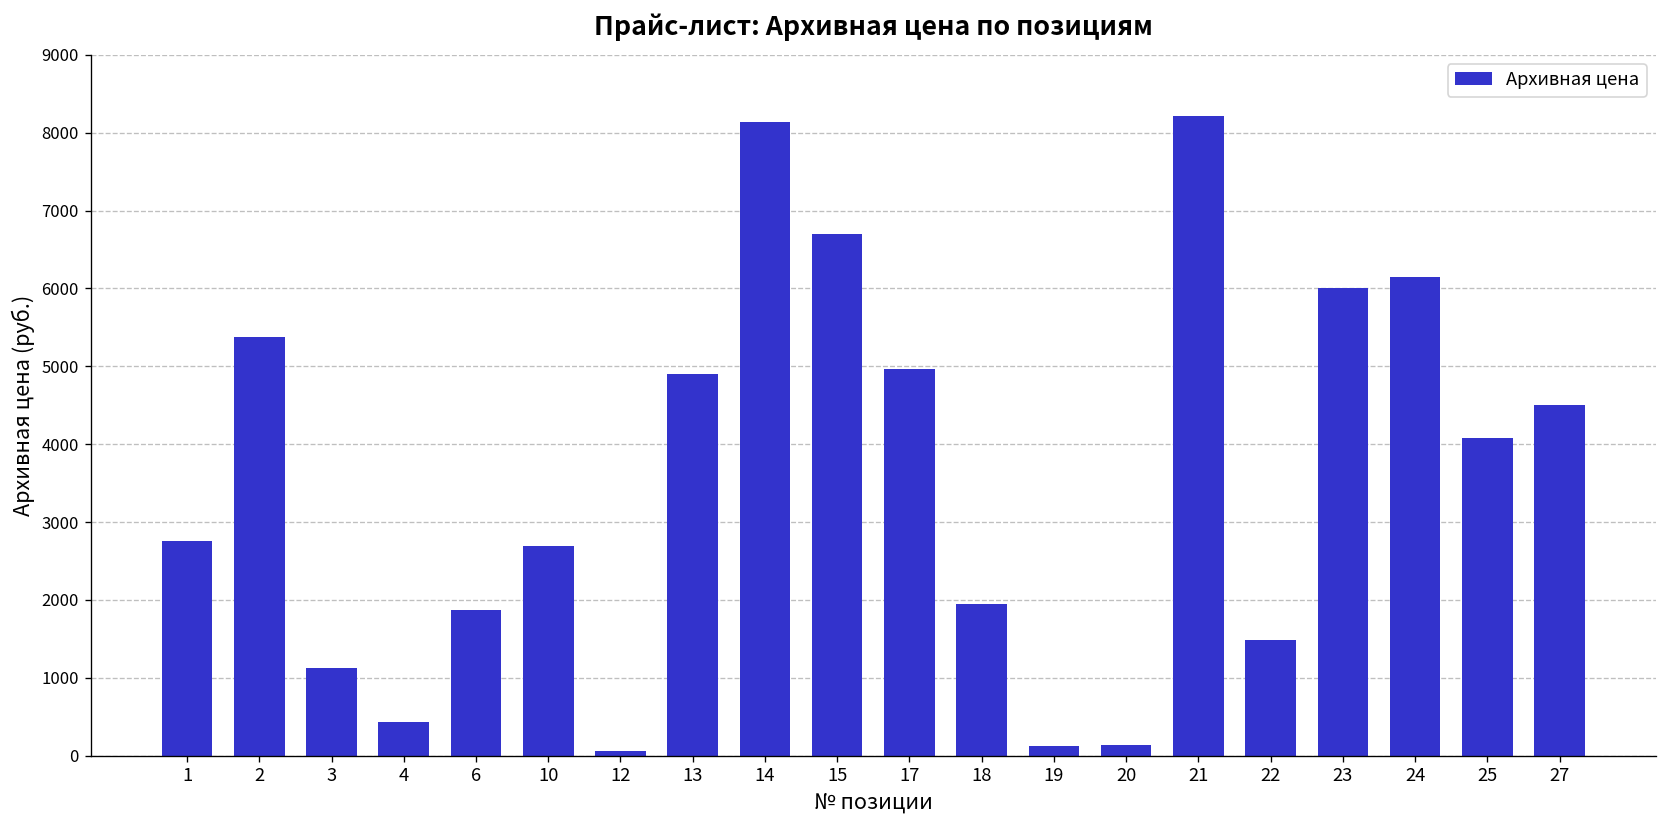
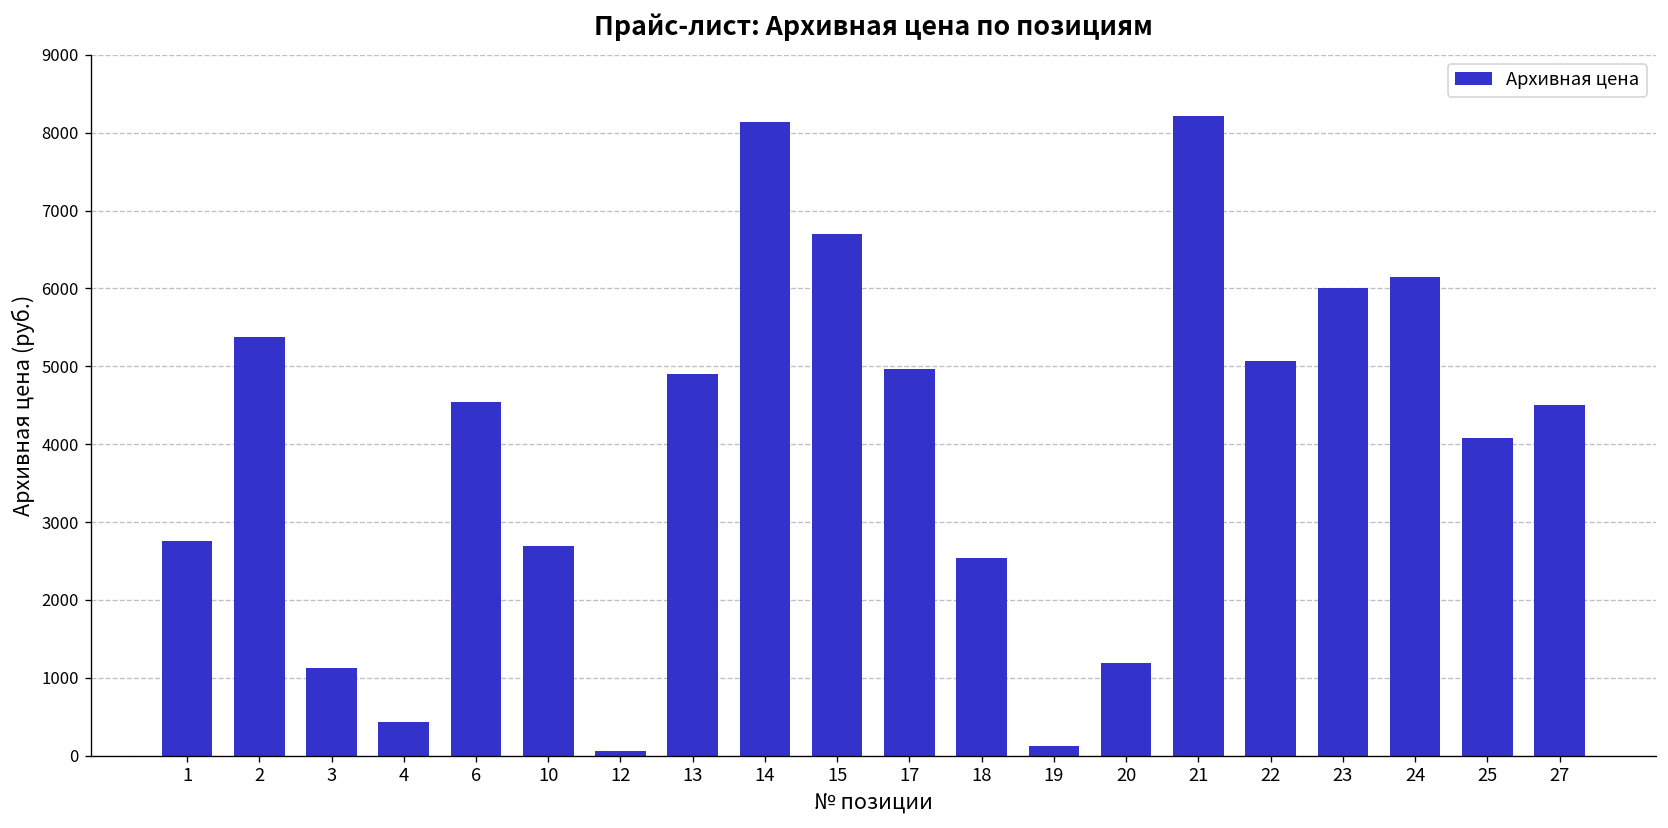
  {
    "1": 2800,
    "2": 5400,
    "3": 1100,
    "4": 400,
-   "6": 1900,
+   "6": 4500,
    "10": 2700,
    "12": 100,
    "13": 4900,
    "14": 8100,
    "15": 6700,
    "17": 5000,
-   "18": 1900,
+   "18": 2500,
    "19": 100,
-   "20": 100,
+   "20": 1200,
    "21": 8200,
-   "22": 1500,
+   "22": 5100,
    "23": 6000,
    "24": 6100,
    "25": 4100,
    "27": 4500
  }
